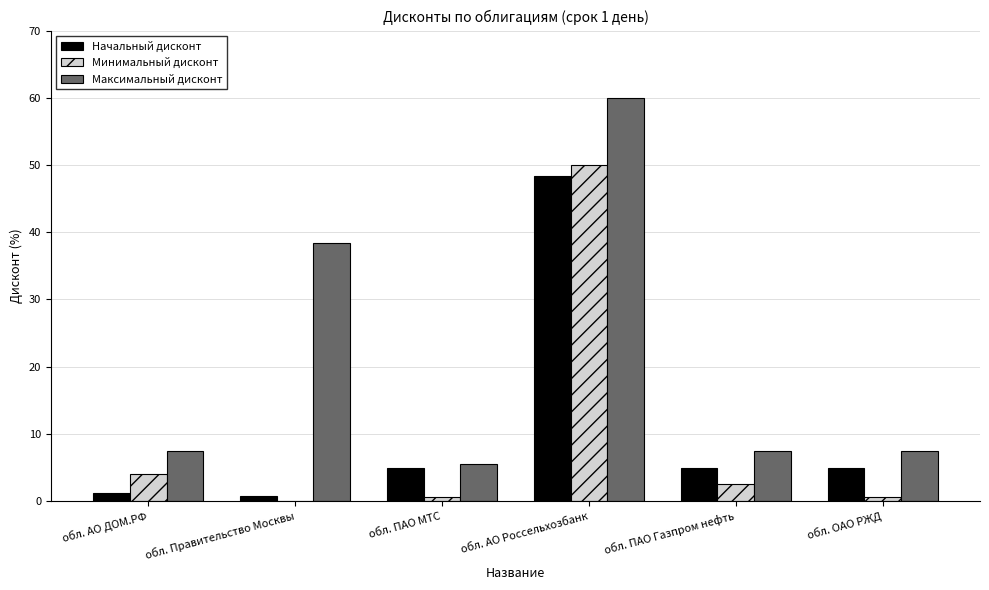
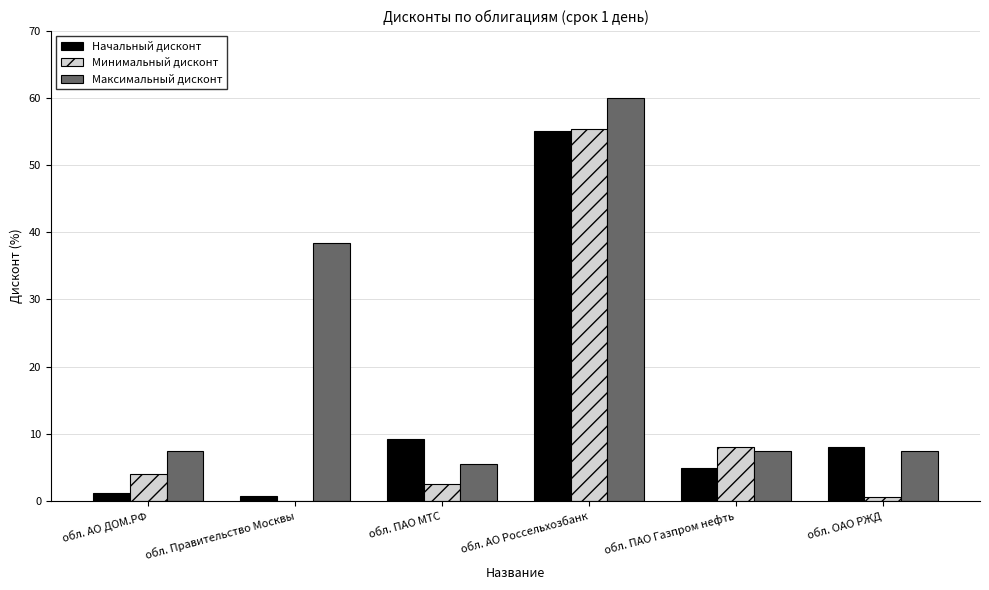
  {
    "Начальный дисконт": {
      "обл. АО ДОМ.РФ": 1,
      "обл. Правительство Москвы": 1,
-     "обл. ПАО МТС": 5,
-     "обл. АО Россельхозбанк": 48,
+     "обл. ПАО МТС": 9,
+     "обл. АО Россельхозбанк": 55,
      "обл. ПАО Газпром нефть": 5,
-     "обл. ОАО РЖД": 5
+     "обл. ОАО РЖД": 8
    },
    "Минимальный дисконт": {
      "обл. АО ДОМ.РФ": 4,
      "обл. Правительство Москвы": 0,
-     "обл. ПАО МТС": 1,
-     "обл. АО Россельхозбанк": 50,
-     "обл. ПАО Газпром нефть": 3,
+     "обл. ПАО МТС": 3,
+     "обл. АО Россельхозбанк": 55,
+     "обл. ПАО Газпром нефть": 8,
      "обл. ОАО РЖД": 1
    },
    "Максимальный дисконт": {
      "обл. АО ДОМ.РФ": 8,
      "обл. Правительство Москвы": 38,
      "обл. ПАО МТС": 6,
      "обл. АО Россельхозбанк": 60,
      "обл. ПАО Газпром нефть": 8,
      "обл. ОАО РЖД": 8
    }
  }
